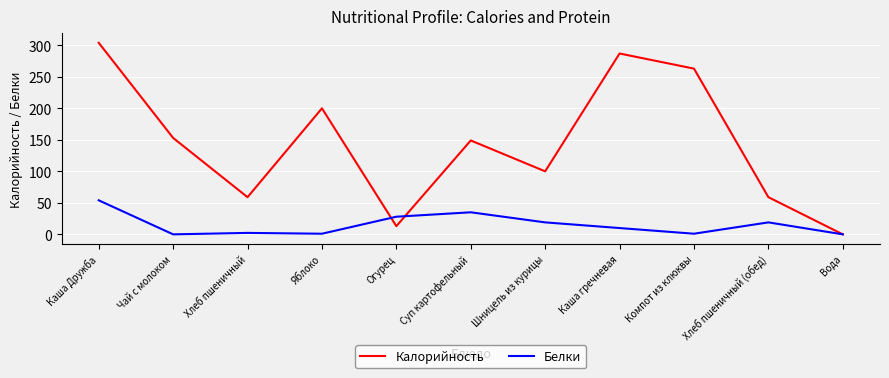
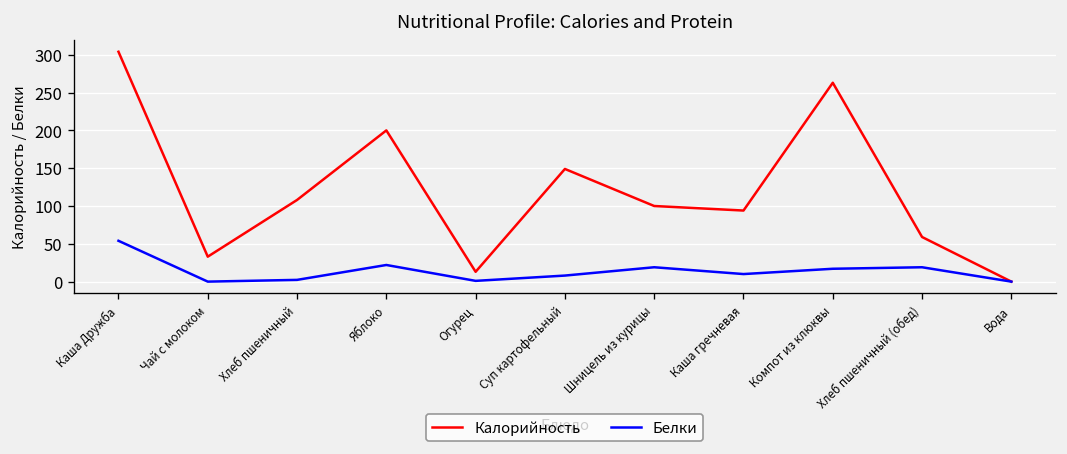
  {
    "Калорийность": {
      "Каша Дружба": 300,
-     "Чай с молоком": 150,
-     "Хлеб пшеничный": 60,
+     "Чай с молоком": 30,
+     "Хлеб пшеничный": 110,
      "Яблоко": 200,
      "Огурец": 10,
      "Суп картофельный": 150,
      "Шницель из курицы": 100,
-     "Каша гречневая": 290,
+     "Каша гречневая": 90,
      "Компот из клюквы": 260,
      "Хлеб пшеничный (обед)": 60
    },
    "Белки": {
      "Каша Дружба": 50,
      "Чай с молоком": 0,
      "Хлеб пшеничный": 0,
-     "Яблоко": 0,
-     "Огурец": 30,
-     "Суп картофельный": 40,
+     "Яблоко": 20,
+     "Огурец": 0,
+     "Суп картофельный": 10,
      "Шницель из курицы": 20,
      "Каша гречневая": 10,
-     "Компот из клюквы": 0,
+     "Компот из клюквы": 20,
      "Хлеб пшеничный (обед)": 20
    }
  }
